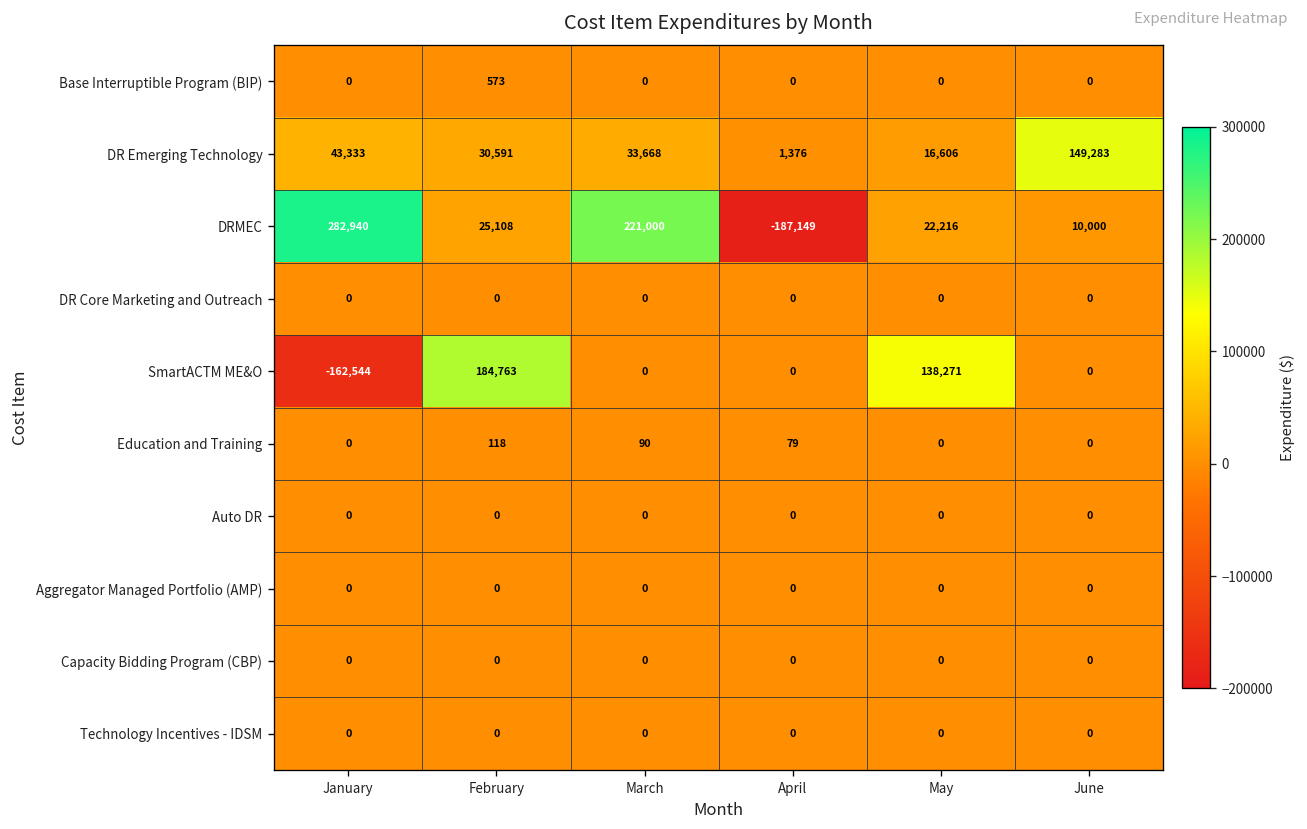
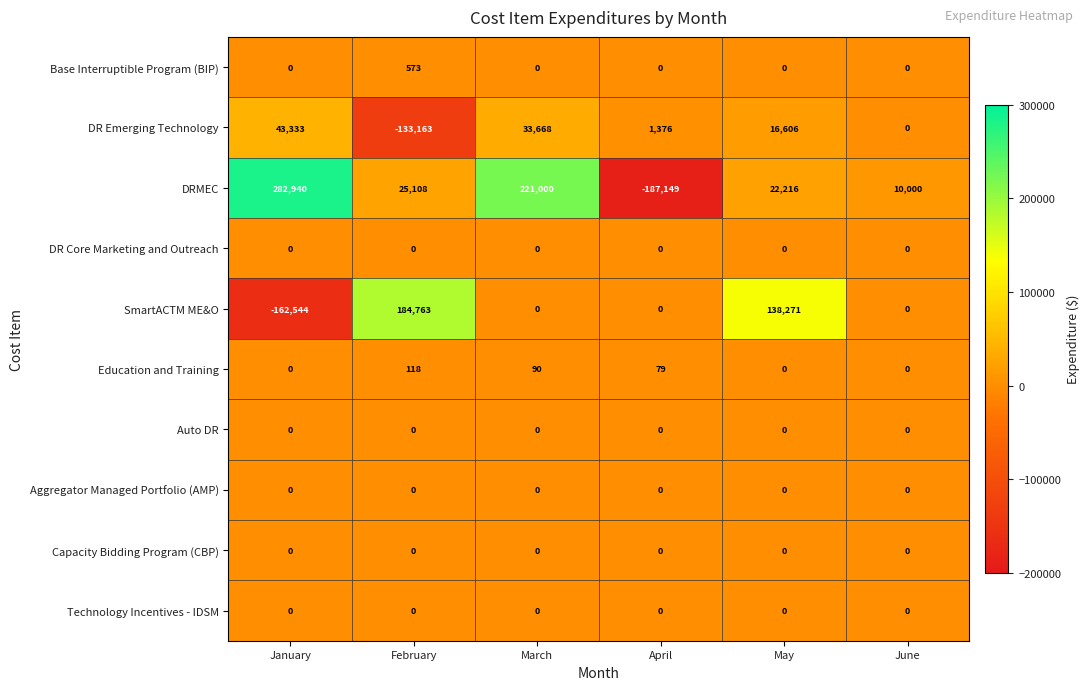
  {
    "Base Interruptible Program (BIP)": {
      "January": "0",
      "February": "573",
      "March": "0",
      "April": "0",
      "May": "0",
      "June": "0"
    },
    "DR Emerging Technology": {
      "January": "43,333",
-     "February": "30,591",
+     "February": "-133,163",
      "March": "33,668",
      "April": "1,376",
      "May": "16,606",
-     "June": "149,283"
+     "June": "0"
    },
    "DRMEC": {
      "January": "282,940",
      "February": "25,108",
      "March": "221,000",
      "April": "-187,149",
      "May": "22,216",
      "June": "10,000"
    },
    "DR Core Marketing and Outreach": {
      "January": "0",
      "February": "0",
      "March": "0",
      "April": "0",
      "May": "0",
      "June": "0"
    },
    "SmartACTM ME&O": {
      "January": "-162,544",
      "February": "184,763",
      "March": "0",
      "April": "0",
      "May": "138,271",
      "June": "0"
    },
    "Education and Training": {
      "January": "0",
      "February": "118",
      "March": "90",
      "April": "79",
      "May": "0",
      "June": "0"
    },
    "Auto DR": {
      "January": "0",
      "February": "0",
      "March": "0",
      "April": "0",
      "May": "0",
      "June": "0"
    },
    "Aggregator Managed Portfolio (AMP)": {
      "January": "0",
      "February": "0",
      "March": "0",
      "April": "0",
      "May": "0",
      "June": "0"
    },
    "Capacity Bidding Program (CBP)": {
      "January": "0",
      "February": "0",
      "March": "0",
      "April": "0",
      "May": "0",
      "June": "0"
    },
    "Technology Incentives - IDSM": {
      "January": "0",
      "February": "0",
      "March": "0",
      "April": "0",
      "May": "0",
      "June": "0"
    }
  }
